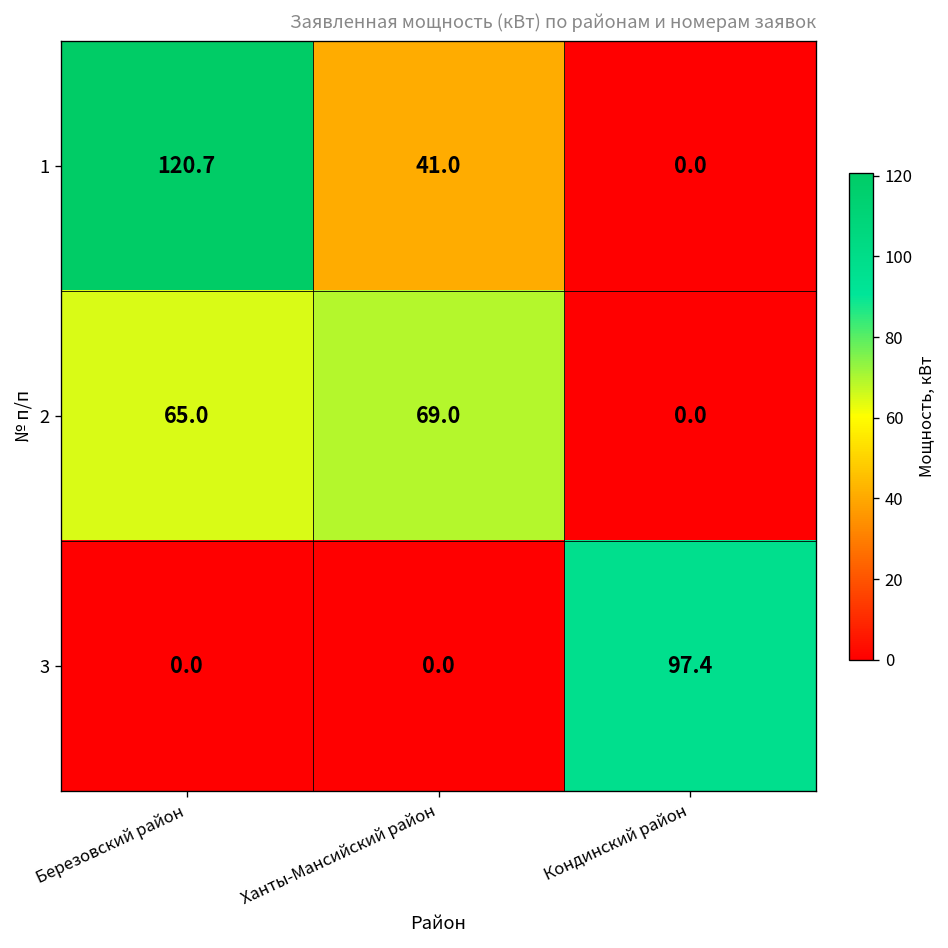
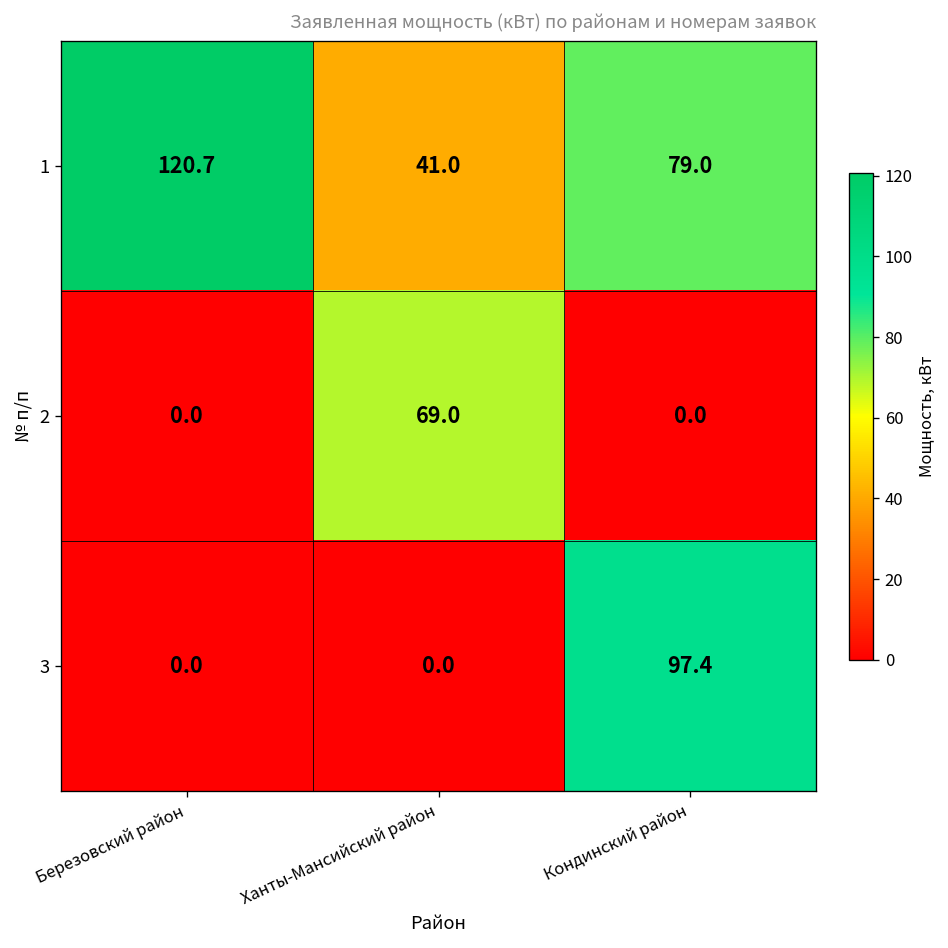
  {
    "1": {
      "Березовский район": 120.7,
      "Ханты-Мансийский район": 41.0,
-     "Кондинский район": 0.0
+     "Кондинский район": 79.0
    },
    "2": {
-     "Березовский район": 65.0,
+     "Березовский район": 0.0,
      "Ханты-Мансийский район": 69.0,
      "Кондинский район": 0.0
    },
    "3": {
      "Березовский район": 0.0,
      "Ханты-Мансийский район": 0.0,
      "Кондинский район": 97.4
    }
  }
